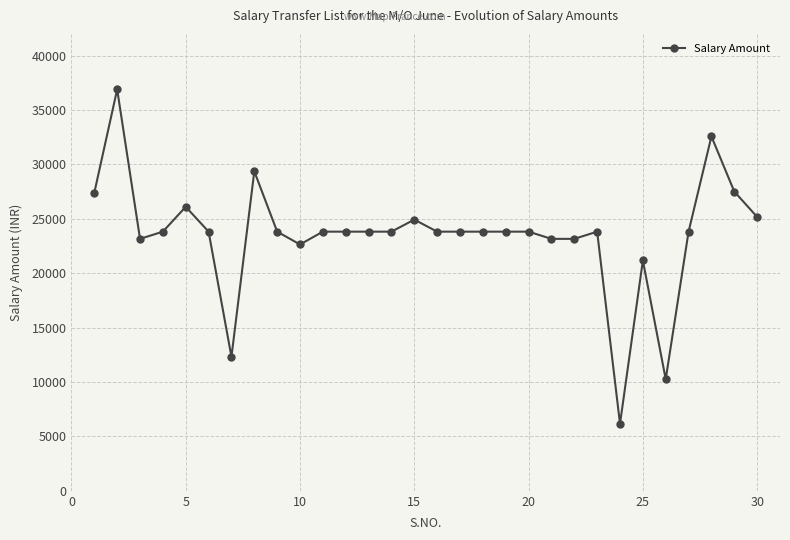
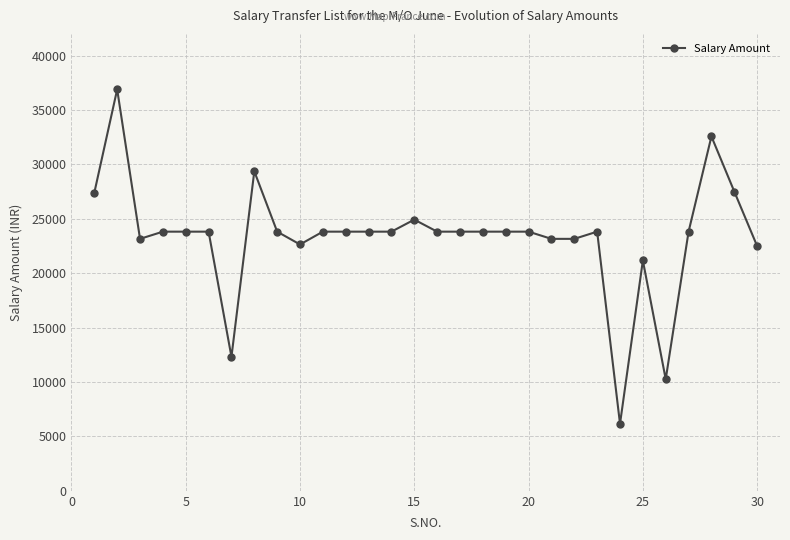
  {
-   "5": 26100,
+   "5": 23800,
    "10": 22600,
    "15": 24900,
    "20": 23800,
    "25": 21200,
-   "30": 25200
+   "30": 22500
  }
